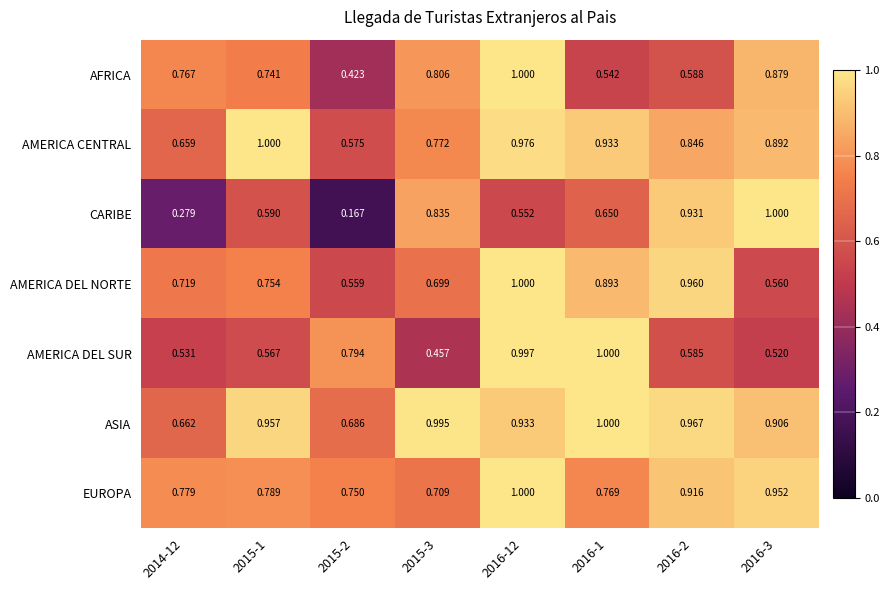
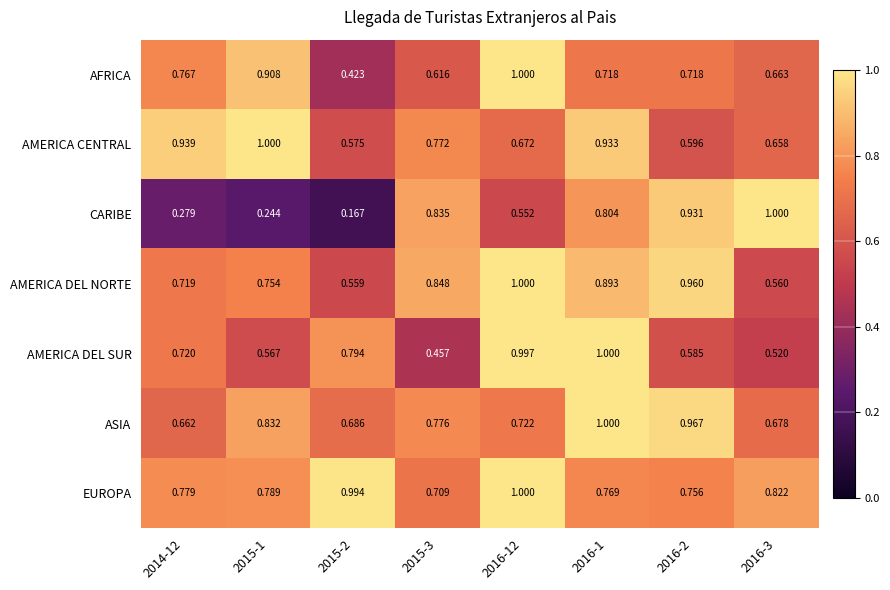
  {
    "AFRICA": {
      "2014-12": 0.767,
-     "2015-1": 0.741,
+     "2015-1": 0.908,
      "2015-2": 0.423,
-     "2015-3": 0.806,
+     "2015-3": 0.616,
      "2016-12": 1.000,
-     "2016-1": 0.542,
-     "2016-2": 0.588,
-     "2016-3": 0.879
+     "2016-1": 0.718,
+     "2016-2": 0.718,
+     "2016-3": 0.663
    },
    "AMERICA CENTRAL": {
-     "2014-12": 0.659,
+     "2014-12": 0.939,
      "2015-1": 1.000,
      "2015-2": 0.575,
      "2015-3": 0.772,
-     "2016-12": 0.976,
+     "2016-12": 0.672,
      "2016-1": 0.933,
-     "2016-2": 0.846,
-     "2016-3": 0.892
+     "2016-2": 0.596,
+     "2016-3": 0.658
    },
    "CARIBE": {
      "2014-12": 0.279,
-     "2015-1": 0.590,
+     "2015-1": 0.244,
      "2015-2": 0.167,
      "2015-3": 0.835,
      "2016-12": 0.552,
-     "2016-1": 0.650,
+     "2016-1": 0.804,
      "2016-2": 0.931,
      "2016-3": 1.000
    },
    "AMERICA DEL NORTE": {
      "2014-12": 0.719,
      "2015-1": 0.754,
      "2015-2": 0.559,
-     "2015-3": 0.699,
+     "2015-3": 0.848,
      "2016-12": 1.000,
      "2016-1": 0.893,
      "2016-2": 0.960,
      "2016-3": 0.560
    },
    "AMERICA DEL SUR": {
-     "2014-12": 0.531,
+     "2014-12": 0.720,
      "2015-1": 0.567,
      "2015-2": 0.794,
      "2015-3": 0.457,
      "2016-12": 0.997,
      "2016-1": 1.000,
      "2016-2": 0.585,
      "2016-3": 0.520
    },
    "ASIA": {
      "2014-12": 0.662,
-     "2015-1": 0.957,
+     "2015-1": 0.832,
      "2015-2": 0.686,
-     "2015-3": 0.995,
-     "2016-12": 0.933,
+     "2015-3": 0.776,
+     "2016-12": 0.722,
      "2016-1": 1.000,
      "2016-2": 0.967,
-     "2016-3": 0.906
+     "2016-3": 0.678
    },
    "EUROPA": {
      "2014-12": 0.779,
      "2015-1": 0.789,
-     "2015-2": 0.750,
+     "2015-2": 0.994,
      "2015-3": 0.709,
      "2016-12": 1.000,
      "2016-1": 0.769,
-     "2016-2": 0.916,
-     "2016-3": 0.952
+     "2016-2": 0.756,
+     "2016-3": 0.822
    }
  }
